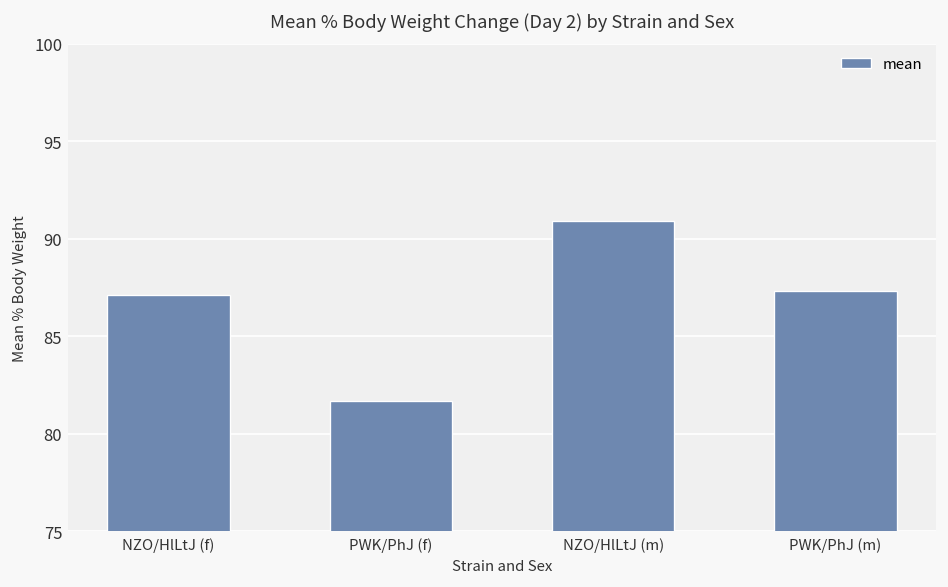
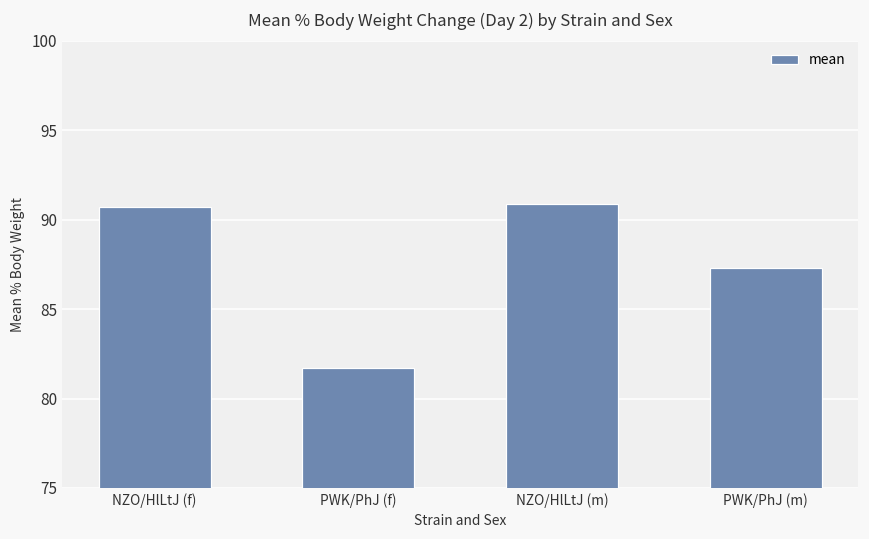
  {
-   "NZO/HlLtJ (f)": 87.1,
+   "NZO/HlLtJ (f)": 90.7,
    "PWK/PhJ (f)": 81.7,
    "NZO/HlLtJ (m)": 90.9,
    "PWK/PhJ (m)": 87.3
  }
